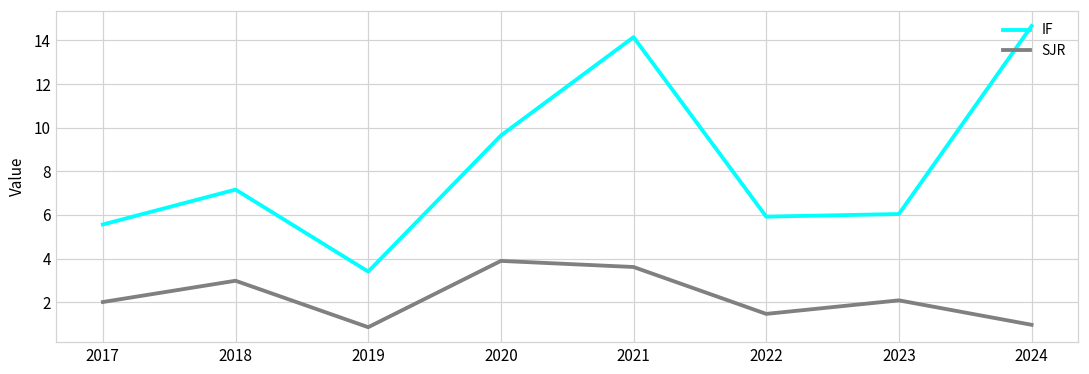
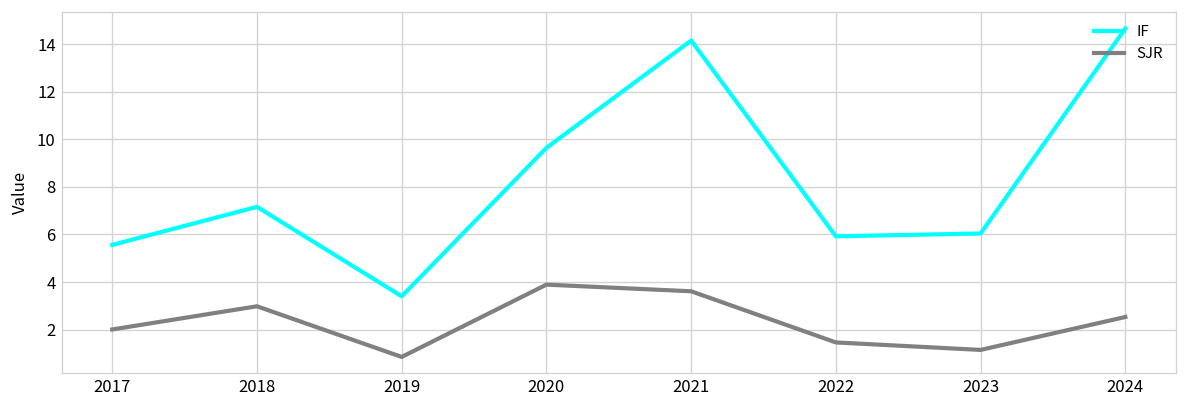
  {
    "IF": {
      "2017": 5.6,
      "2018": 7.2,
      "2019": 3.4,
      "2020": 9.6,
      "2021": 14.2,
      "2022": 5.9,
      "2023": 6.0,
      "2024": 14.7
    },
    "SJR": {
      "2017": 2.0,
      "2018": 3.0,
      "2019": 0.9,
      "2020": 3.9,
      "2021": 3.6,
      "2022": 1.5,
-     "2023": 2.1,
-     "2024": 1.0
+     "2023": 1.1,
+     "2024": 2.5
    }
  }
